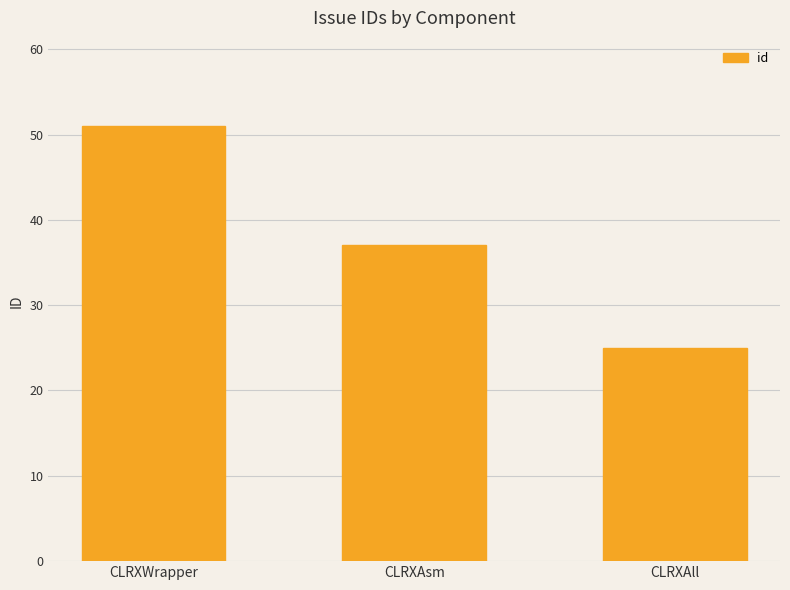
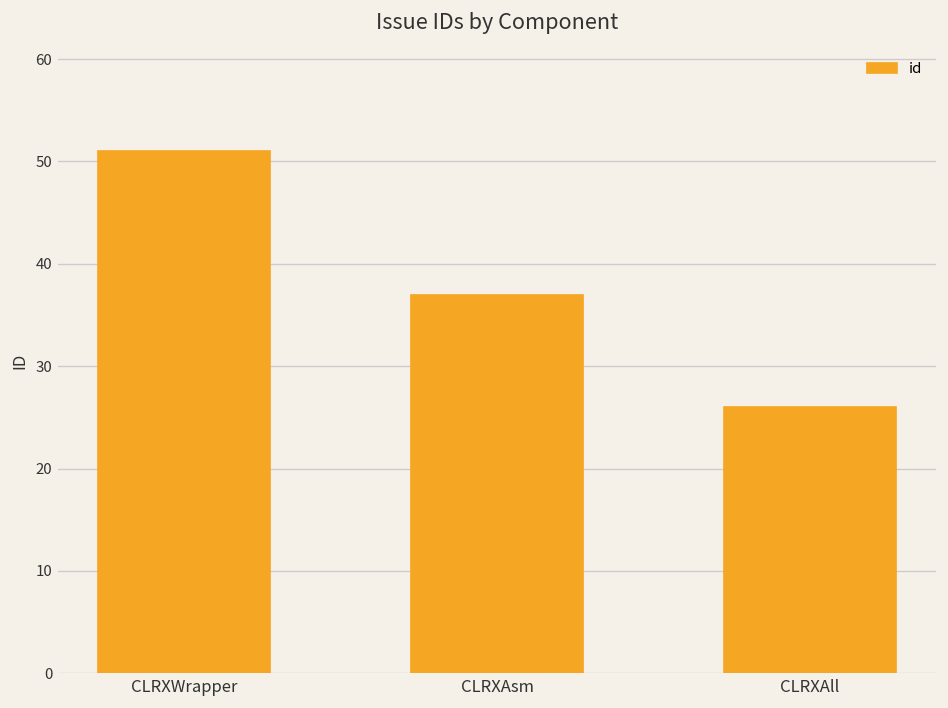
  {
    "CLRXWrapper": 51,
    "CLRXAsm": 37,
-   "CLRXAll": 25
+   "CLRXAll": 26
  }
